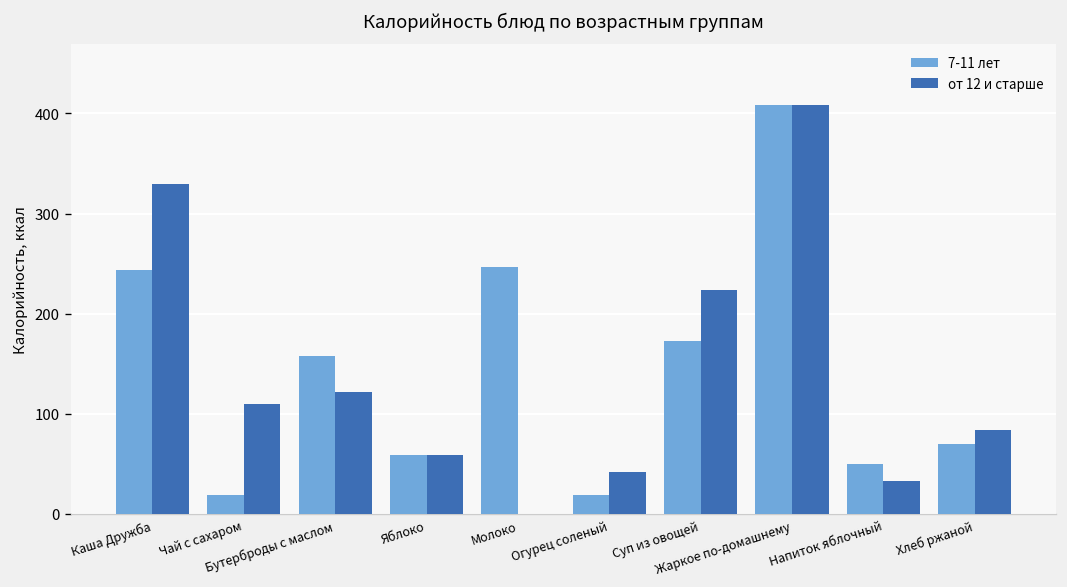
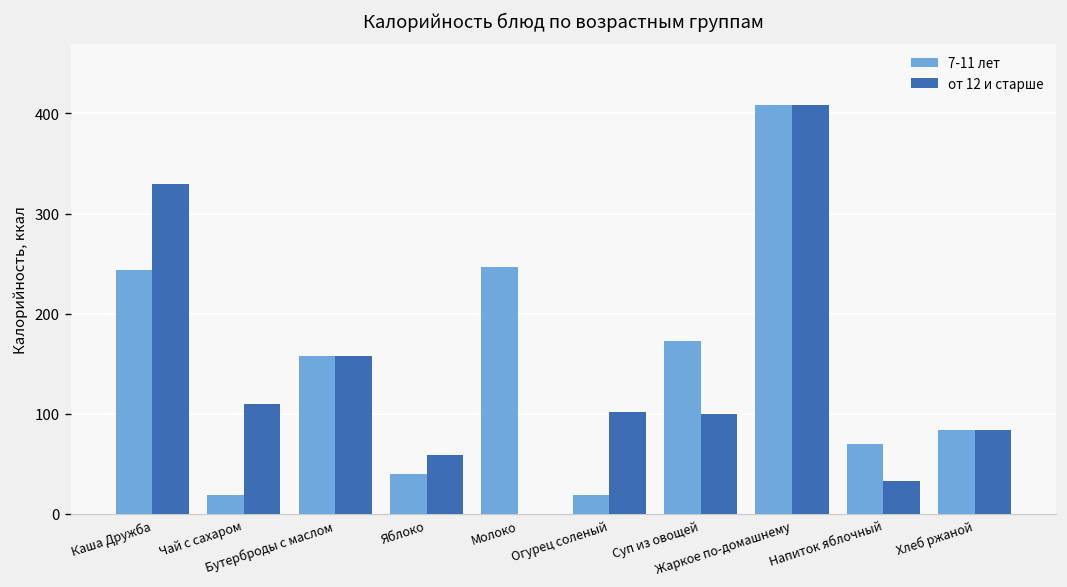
  {
    "7-11 лет": {
      "Каша Дружба": 240,
      "Чай с сахаром": 20,
      "Бутерброды с маслом": 160,
-     "Яблоко": 60,
+     "Яблоко": 40,
      "Молоко": 250,
      "Огурец соленый": 20,
      "Суп из овощей": 170,
      "Жаркое по-домашнему": 410,
-     "Напиток яблочный": 50,
-     "Хлеб ржаной": 70
+     "Напиток яблочный": 70,
+     "Хлеб ржаной": 80
    },
    "от 12 и старше": {
      "Каша Дружба": 330,
      "Чай с сахаром": 110,
-     "Бутерброды с маслом": 120,
+     "Бутерброды с маслом": 160,
      "Яблоко": 60,
      "Молоко": 0,
-     "Огурец соленый": 40,
-     "Суп из овощей": 220,
+     "Огурец соленый": 100,
+     "Суп из овощей": 100,
      "Жаркое по-домашнему": 410,
      "Напиток яблочный": 30,
      "Хлеб ржаной": 80
    }
  }
